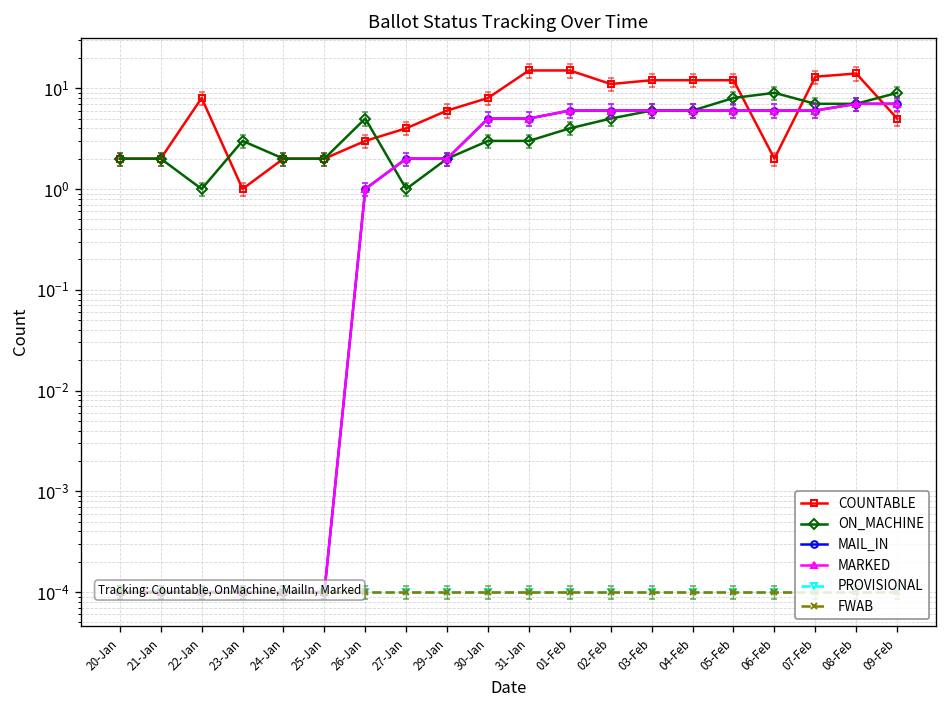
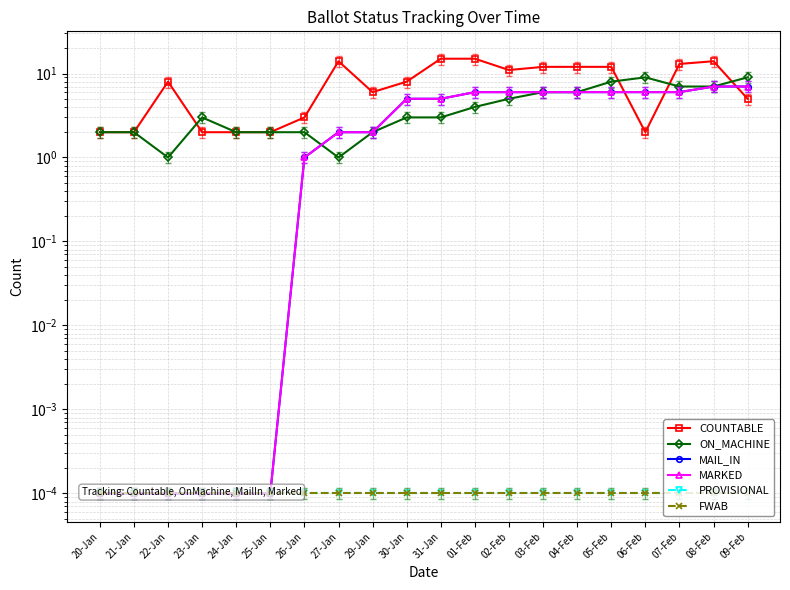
  {
    "COUNTABLE": {
      "22-Jan": 8,
-     "23-Jan": 1,
+     "23-Jan": 2,
      "26-Jan": 3,
-     "27-Jan": 4,
+     "27-Jan": 14,
      "29-Jan": 6,
      "30-Jan": 8,
      "31-Jan": 15,
      "01-Feb": 15,
      "02-Feb": 11,
      "03-Feb": 12,
      "04-Feb": 12,
      "05-Feb": 12,
      "06-Feb": 2,
      "07-Feb": 13,
      "08-Feb": 14,
      "09-Feb": 5
    },
    "ON_MACHINE": {
      "22-Jan": 1,
      "23-Jan": 3,
-     "26-Jan": 5,
+     "26-Jan": 2,
      "27-Jan": 1,
      "30-Jan": 3,
      "31-Jan": 3,
      "01-Feb": 4,
      "05-Feb": 8,
      "06-Feb": 9,
      "09-Feb": 9
    },
    "MARKED": {
      "26-Jan": 1,
      "27-Jan": 2,
      "30-Jan": 5,
      "31-Jan": 5,
      "01-Feb": 6,
      "05-Feb": 6,
      "06-Feb": 6,
      "09-Feb": 7
    },
    "FWAB": {
      "27-Jan": 0.00010,
      "29-Jan": 0.00010,
      "30-Jan": 0.00010,
      "31-Jan": 0.00010,
      "01-Feb": 0.00010,
      "02-Feb": 0.00010,
      "03-Feb": 0.00010,
      "04-Feb": 0.00010,
      "05-Feb": 0.00010,
      "06-Feb": 0.00010
    }
  }
